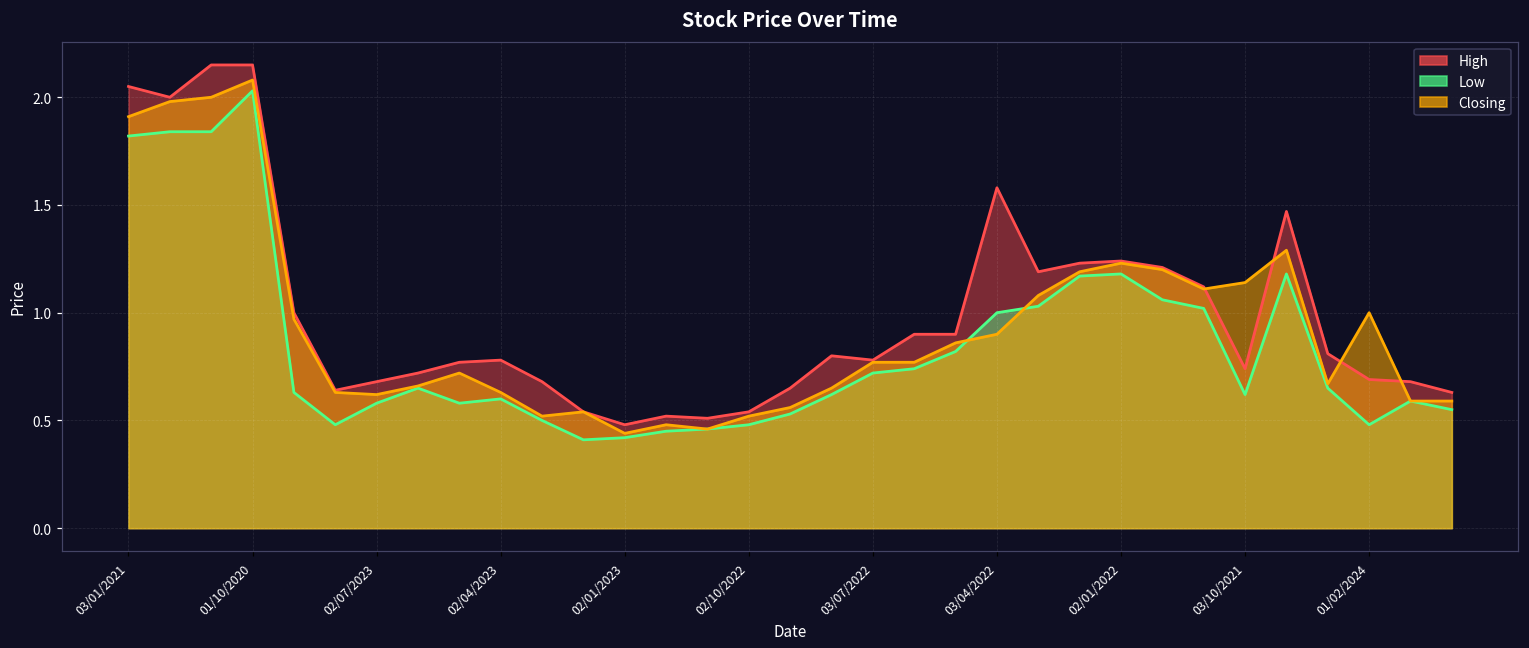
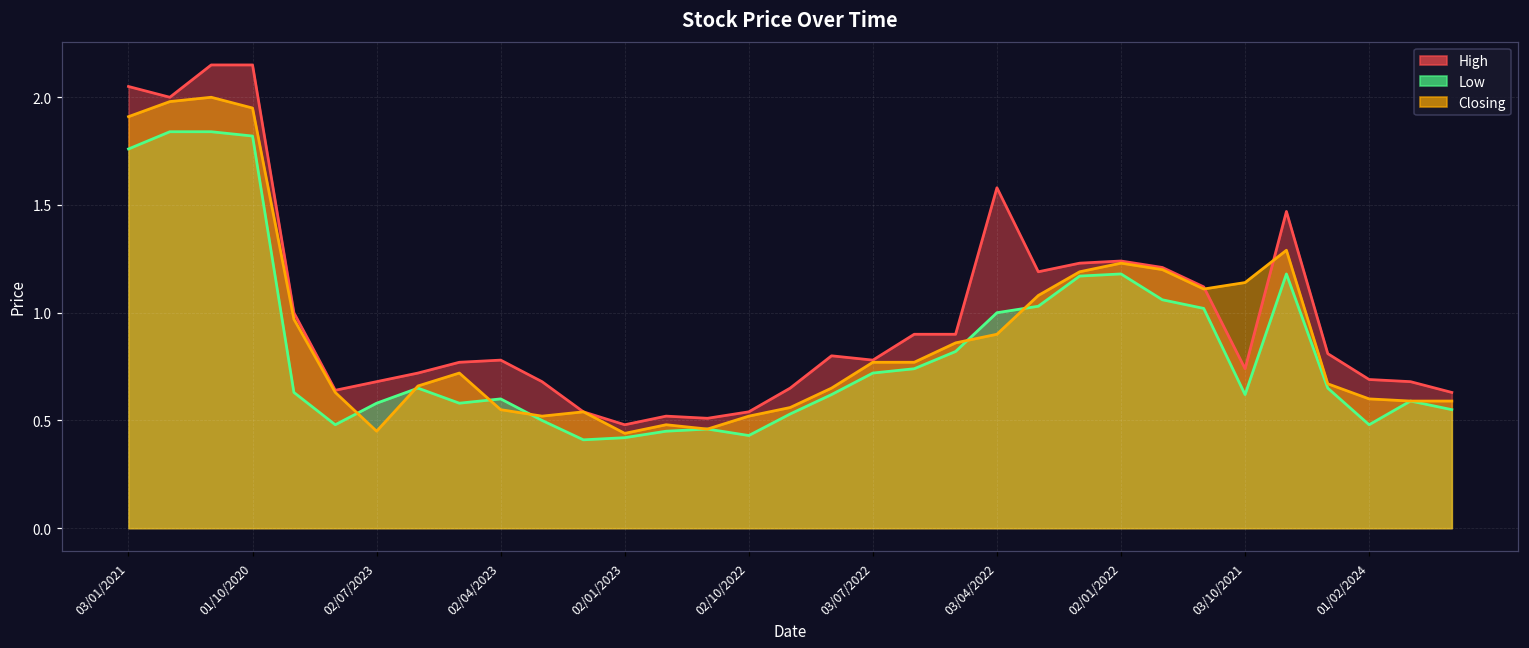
  {
    "High": {
      "03/01/2021": 2.05,
      "01/10/2020": 2.15,
      "02/07/2023": 0.68,
      "02/04/2023": 0.78,
      "02/01/2023": 0.48,
      "02/10/2022": 0.54,
      "03/04/2022": 1.58,
      "03/10/2021": 0.74,
      "01/02/2024": 0.69
    },
    "Low": {
-     "03/01/2021": 1.82,
-     "01/10/2020": 2.03,
+     "03/01/2021": 1.76,
+     "01/10/2020": 1.82,
      "02/07/2023": 0.58,
      "02/04/2023": 0.60,
      "02/01/2023": 0.42,
-     "02/10/2022": 0.48,
+     "02/10/2022": 0.43,
      "03/07/2022": 0.72,
      "03/04/2022": 1.00,
      "02/01/2022": 1.18,
      "03/10/2021": 0.62,
      "01/02/2024": 0.48
    },
    "Closing": {
      "03/01/2021": 1.91,
-     "01/10/2020": 2.08,
-     "02/07/2023": 0.62,
-     "02/04/2023": 0.63,
+     "01/10/2020": 1.95,
+     "02/07/2023": 0.45,
+     "02/04/2023": 0.55,
      "02/01/2023": 0.44,
      "02/10/2022": 0.52,
      "03/04/2022": 0.90,
      "03/10/2021": 1.14,
-     "01/02/2024": 1.0
+     "01/02/2024": 0.6
    }
  }
